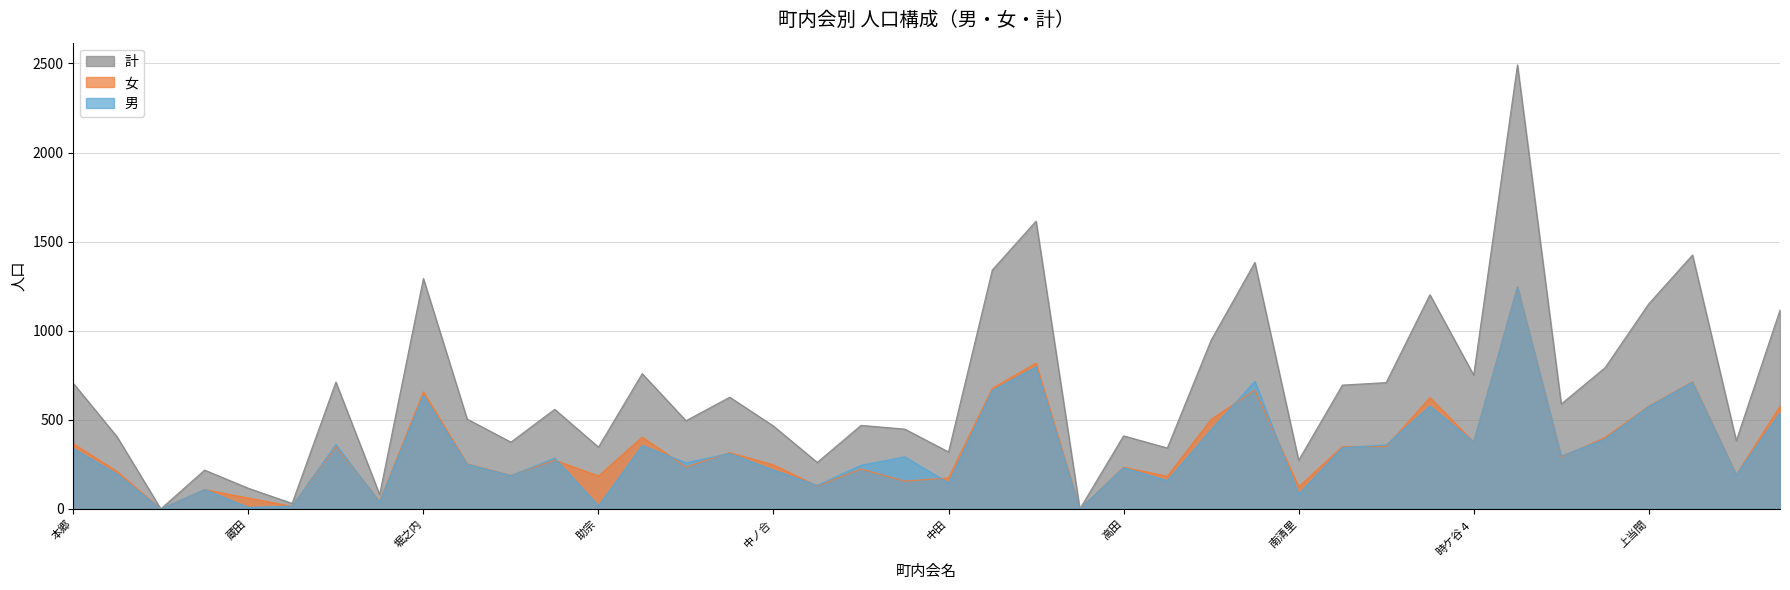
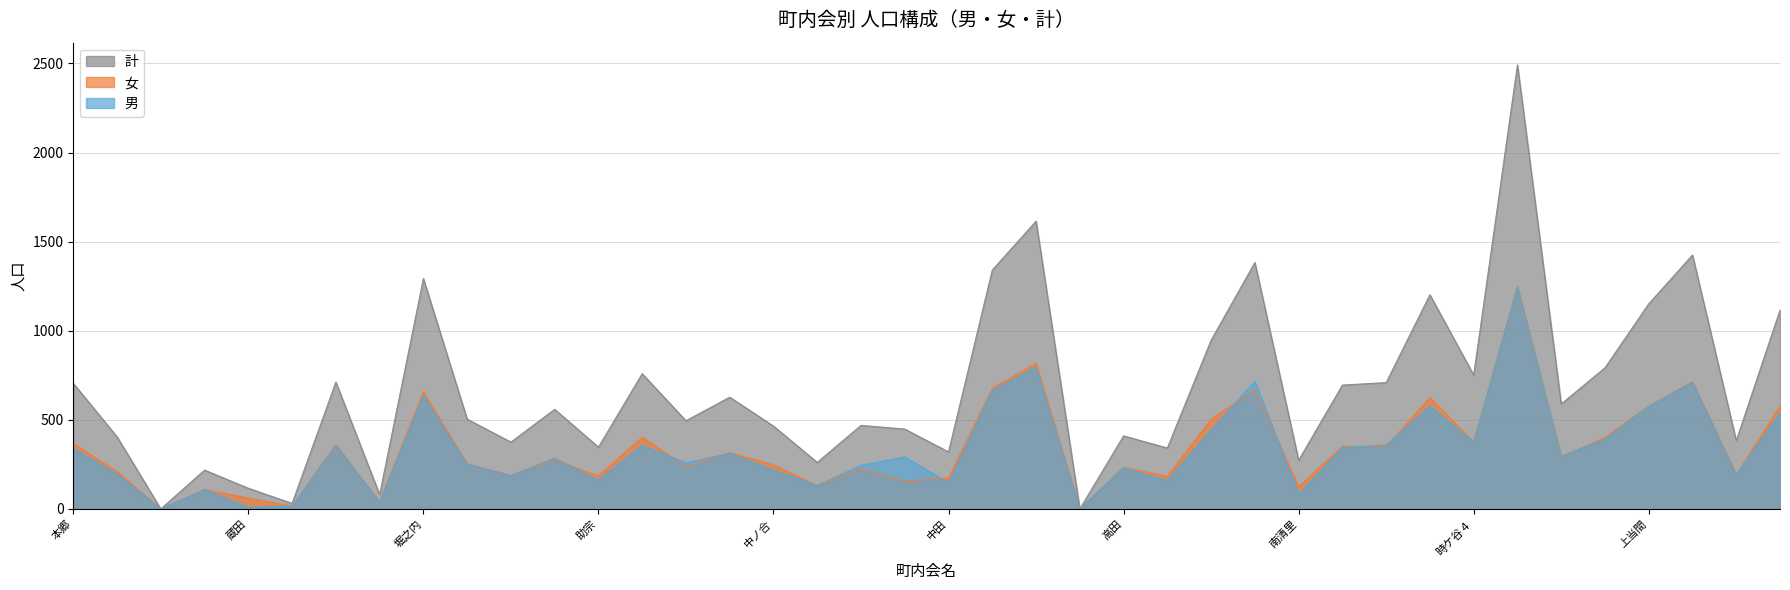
  {
    "計": {
      "本郷": 710,
      "蔵田": 120,
      "堀之内": 1290,
      "助宗": 350,
      "中ノ合": 470,
      "中田": 320,
      "高田": 410,
      "南清里": 270,
      "時ケ谷４": 750,
      "上当間": 1150
    },
    "女": {
      "本郷": 370,
      "蔵田": 60,
      "堀之内": 660,
      "助宗": 190,
      "中ノ合": 250,
      "中田": 170,
      "南清里": 120
    },
    "男": {
      "本郷": 340,
      "蔵田": 10,
      "堀之内": 640,
-     "助宗": 20,
+     "助宗": 160,
      "中ノ合": 220,
      "中田": 150,
      "南清里": 80
    }
  }
